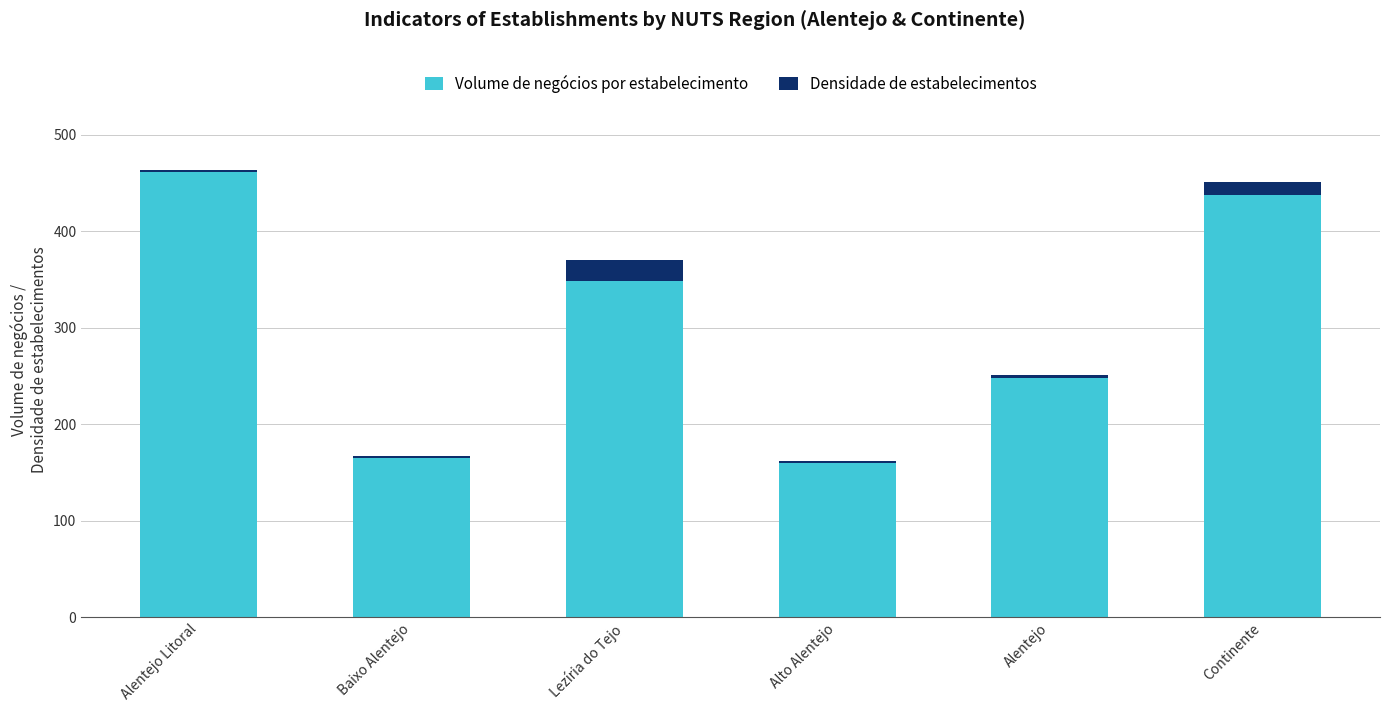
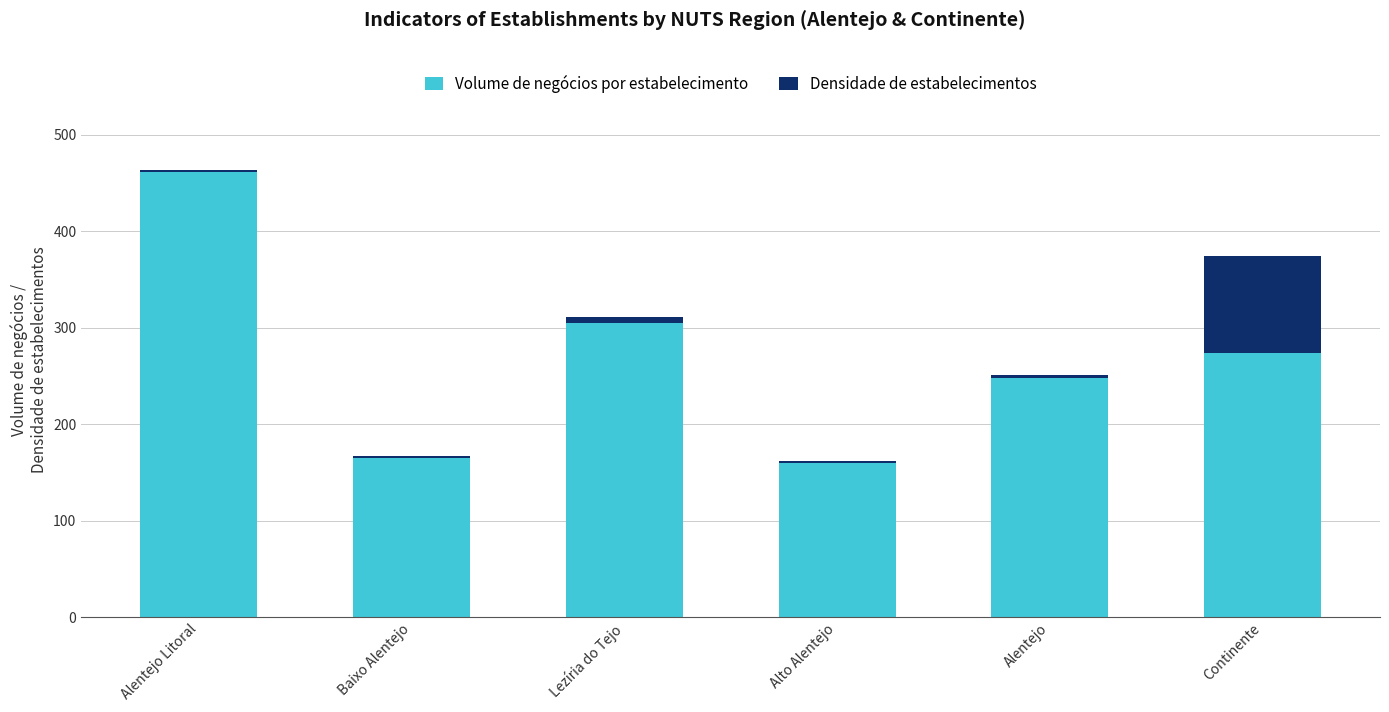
  {
    "Volume de negócios por estabelecimento": {
      "Alentejo Litoral": 460,
      "Baixo Alentejo": 170,
-     "Lezíria do Tejo": 350,
+     "Lezíria do Tejo": 300,
      "Alto Alentejo": 160,
      "Alentejo": 250,
-     "Continente": 440
+     "Continente": 270
    },
    "Densidade de estabelecimentos": {
-     "Lezíria do Tejo": 20,
+     "Lezíria do Tejo": 10,
      "Alentejo": 0,
-     "Continente": 10
+     "Continente": 100
    }
  }
